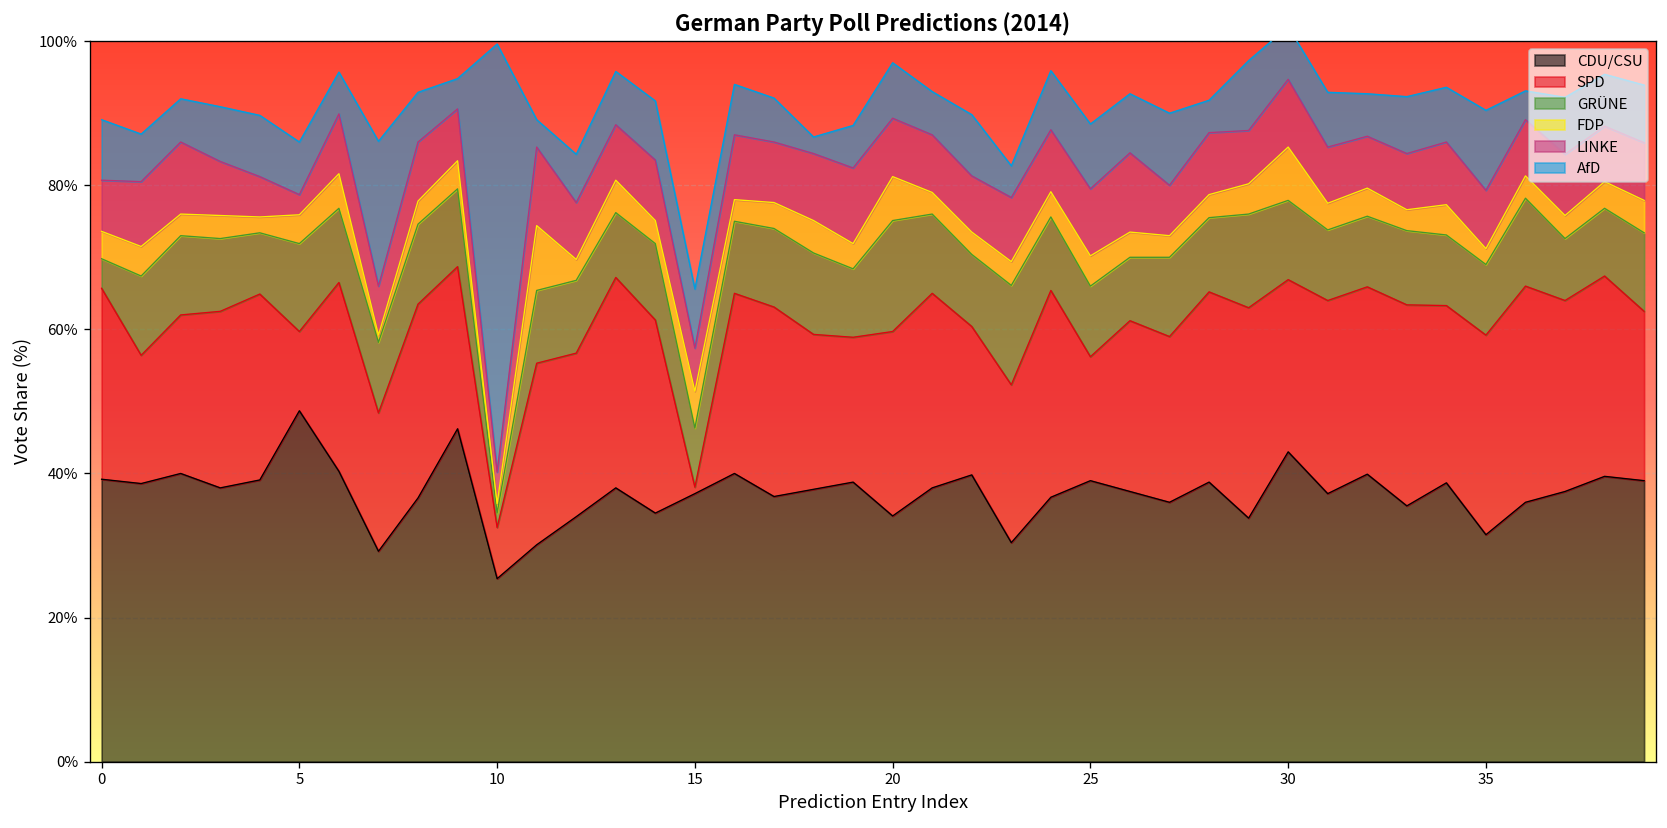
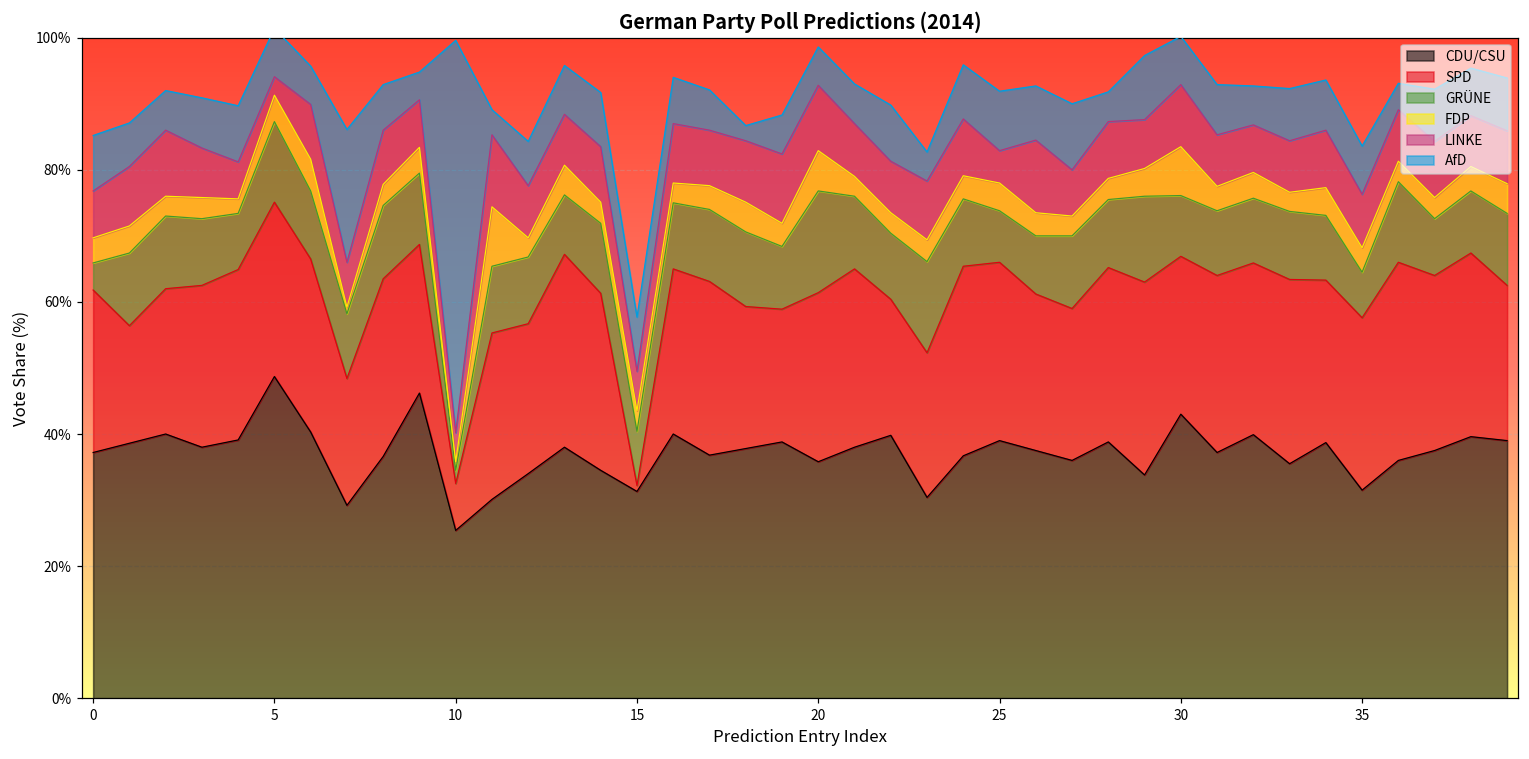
  {
    "CDU/CSU": {
-     "0": "39%",
+     "0": "37%",
      "5": "49%",
      "10": "25%",
-     "15": "37%",
-     "20": "34%",
+     "15": "31%",
+     "20": "36%",
      "25": "39%",
      "30": "43%",
      "35": "32%"
    },
    "SPD": {
-     "0": "27%",
-     "5": "11%",
+     "0": "25%",
+     "5": "26%",
      "10": "7%",
      "15": "1%",
      "20": "26%",
-     "25": "17%",
+     "25": "27%",
      "30": "24%",
-     "35": "28%"
+     "35": "26%"
    },
    "GRÜNE": {
      "0": "4%",
      "5": "12%",
      "10": "2%",
      "15": "8%",
      "20": "15%",
-     "25": "10%",
-     "30": "11%",
-     "35": "10%"
+     "25": "8%",
+     "30": "9%",
+     "35": "7%"
    },
    "FDP": {
      "0": "4%",
      "5": "4%",
      "10": "1%",
-     "15": "5%",
+     "15": "3%",
      "20": "6%",
      "25": "4%",
      "30": "7%",
-     "35": "2%"
+     "35": "4%"
    },
    "LINKE": {
      "0": "7%",
      "5": "3%",
      "10": "4%",
      "15": "6%",
-     "20": "8%",
-     "25": "9%",
+     "20": "10%",
+     "25": "5%",
      "30": "9%",
      "35": "8%"
    },
    "AfD": {
      "0": "8%",
      "10": "59%",
      "15": "8%",
-     "20": "8%",
+     "20": "6%",
      "25": "9%",
-     "35": "11%"
+     "35": "7%"
    }
  }
